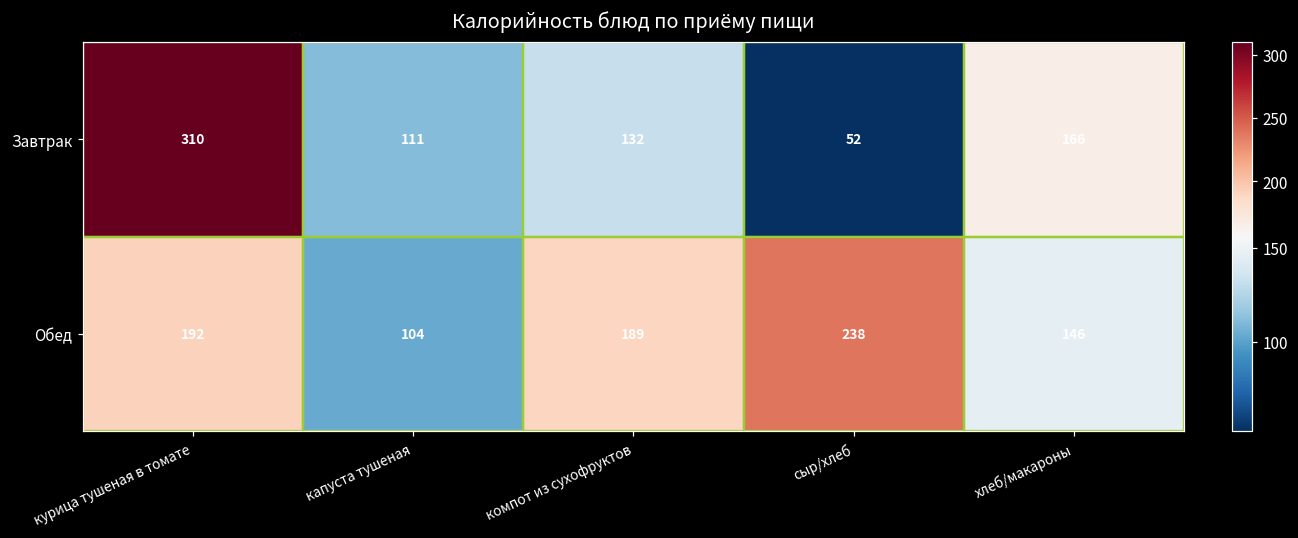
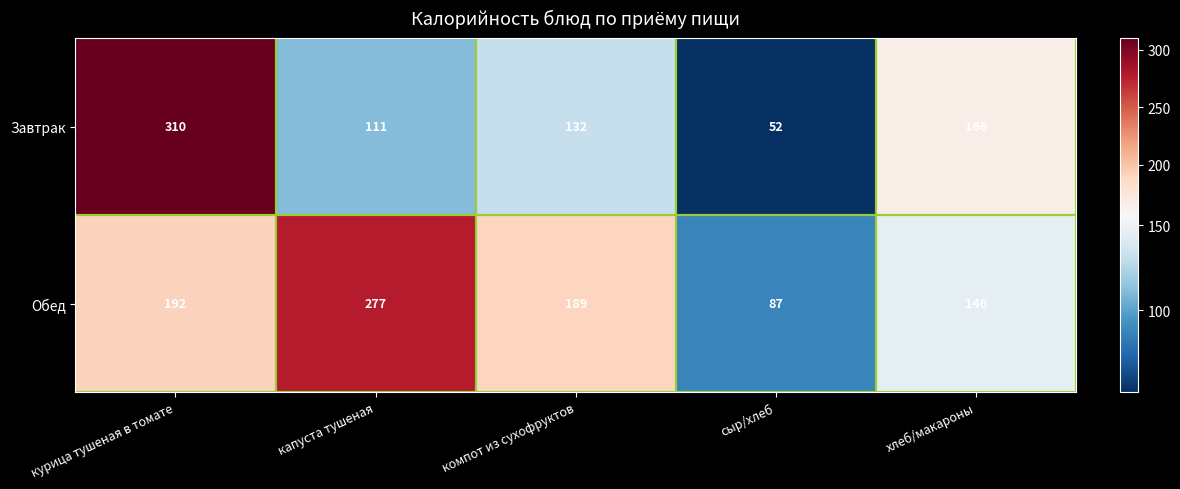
  {
    "Завтрак": {
      "курица тушеная в томате": 310,
      "капуста тушеная": 111,
      "компот из сухофруктов": 132,
      "сыр/хлеб": 52
    },
    "Обед": {
      "курица тушеная в томате": 192,
-     "капуста тушеная": 104,
+     "капуста тушеная": 277,
      "компот из сухофруктов": 189,
-     "сыр/хлеб": 238
+     "сыр/хлеб": 87
    }
  }
